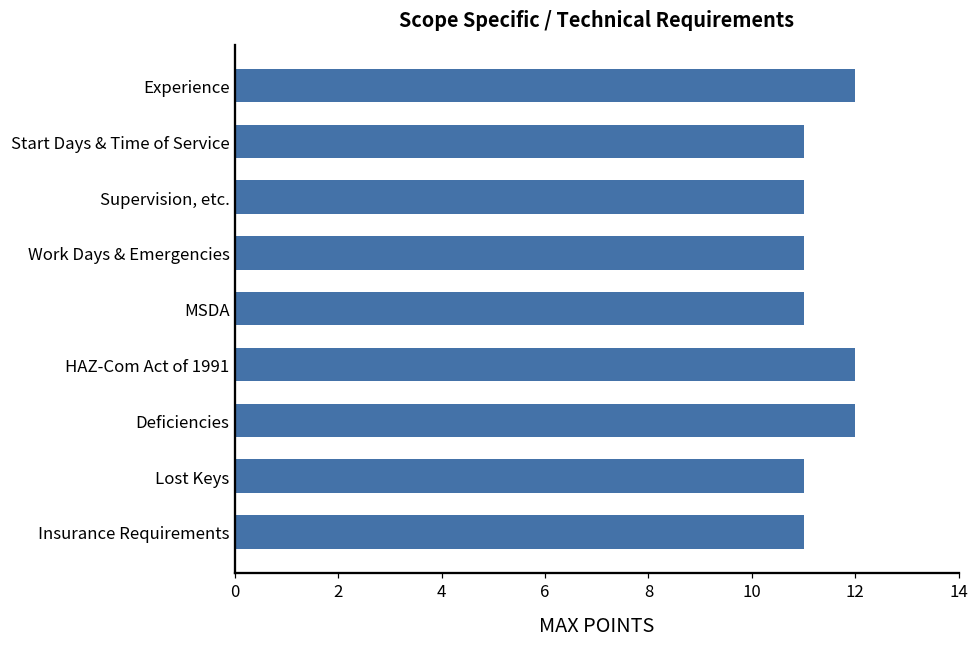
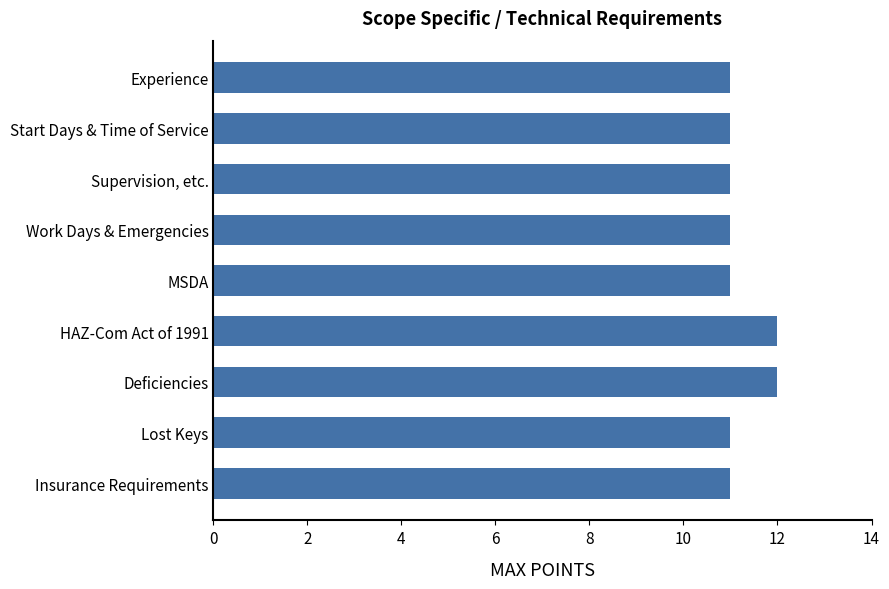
  {
-   "Experience": 12,
+   "Experience": 11,
    "Start Days & Time of Service": 11,
    "Supervision, etc.": 11,
    "Work Days & Emergencies": 11,
    "MSDA": 11,
    "HAZ-Com Act of 1991": 12,
    "Deficiencies": 12,
    "Lost Keys": 11,
    "Insurance Requirements": 11
  }
